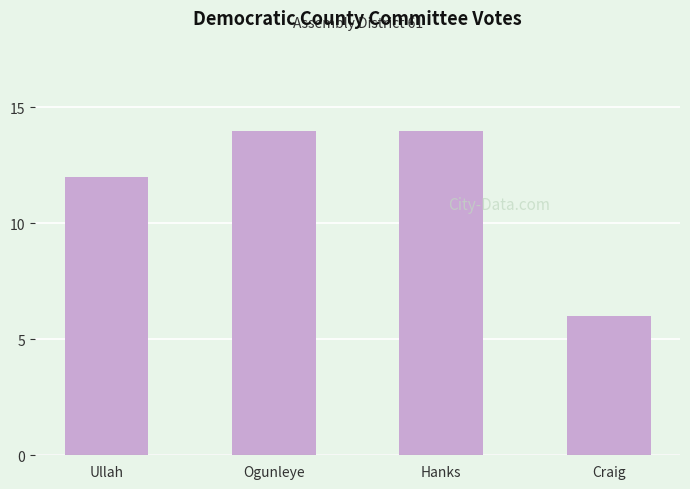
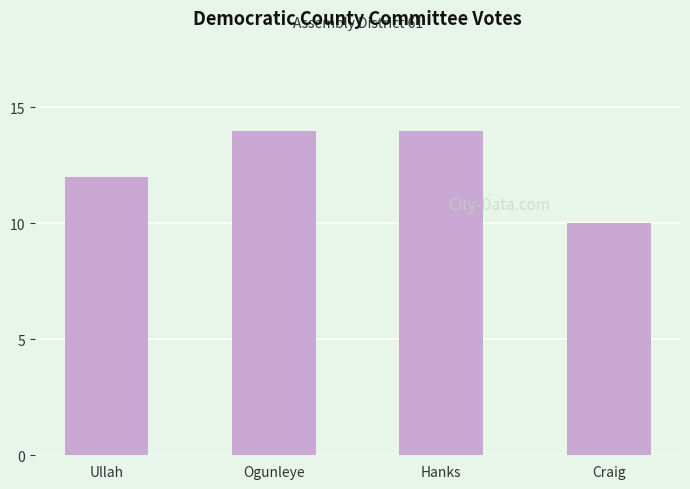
  {
    "Ullah": 12,
    "Ogunleye": 14,
    "Hanks": 14,
-   "Craig": 6
+   "Craig": 10
  }
